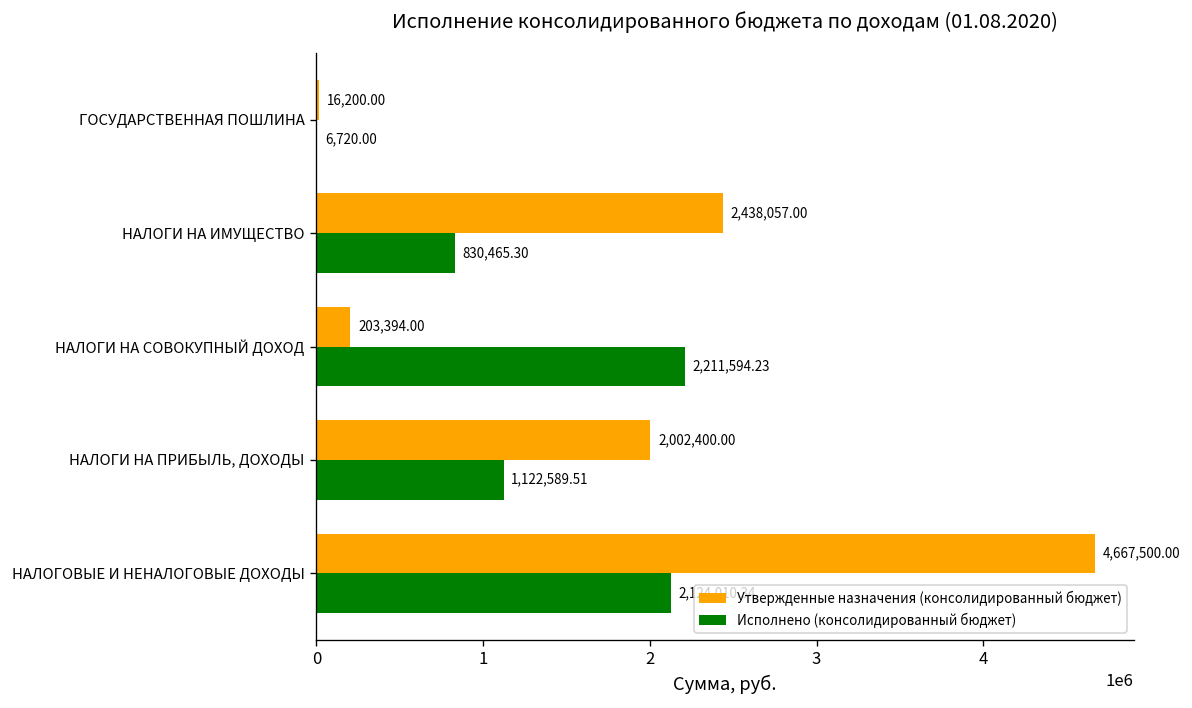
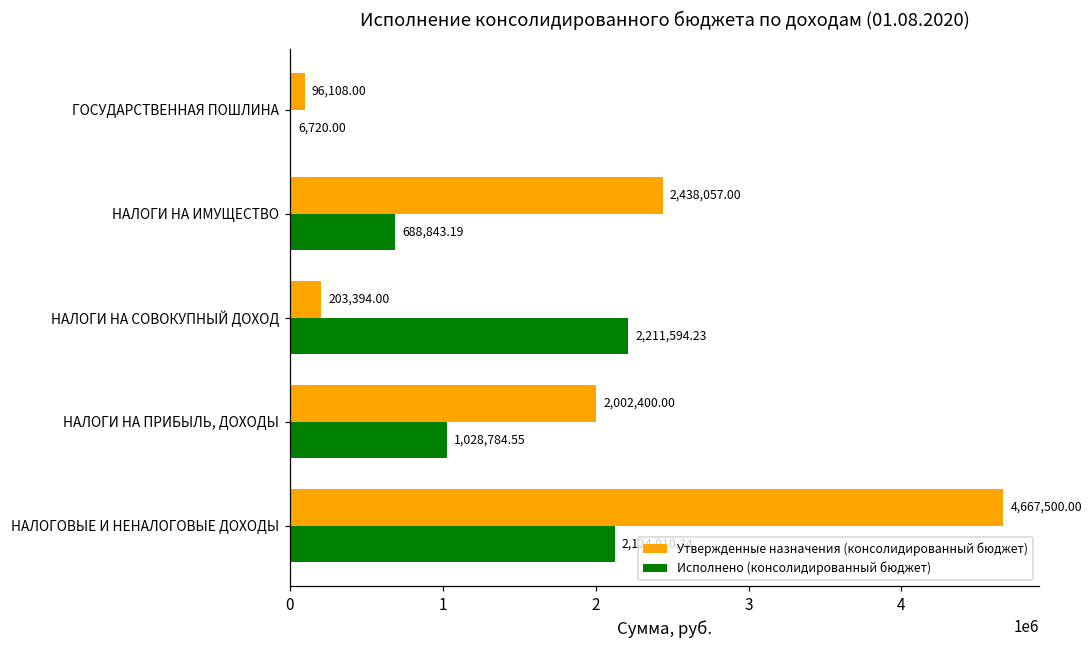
  {
    "Утвержденные назначения (консолидированный бюджет)": {
-     "ГОСУДАРСТВЕННАЯ ПОШЛИНА": "16,200.00",
+     "ГОСУДАРСТВЕННАЯ ПОШЛИНА": "96,108.00",
      "НАЛОГИ НА ИМУЩЕСТВО": "2,438,057.00",
      "НАЛОГИ НА СОВОКУПНЫЙ ДОХОД": "203,394.00",
      "НАЛОГИ НА ПРИБЫЛЬ, ДОХОДЫ": "2,002,400.00",
      "НАЛОГОВЫЕ И НЕНАЛОГОВЫЕ ДОХОДЫ": "4,667,500.00"
    },
    "Исполнено (консолидированный бюджет)": {
      "ГОСУДАРСТВЕННАЯ ПОШЛИНА": "6,720.00",
-     "НАЛОГИ НА ИМУЩЕСТВО": "830,465.30",
+     "НАЛОГИ НА ИМУЩЕСТВО": "688,843.19",
      "НАЛОГИ НА СОВОКУПНЫЙ ДОХОД": "2,211,594.23",
-     "НАЛОГИ НА ПРИБЫЛЬ, ДОХОДЫ": "1,122,589.51"
+     "НАЛОГИ НА ПРИБЫЛЬ, ДОХОДЫ": "1,028,784.55"
    }
  }
